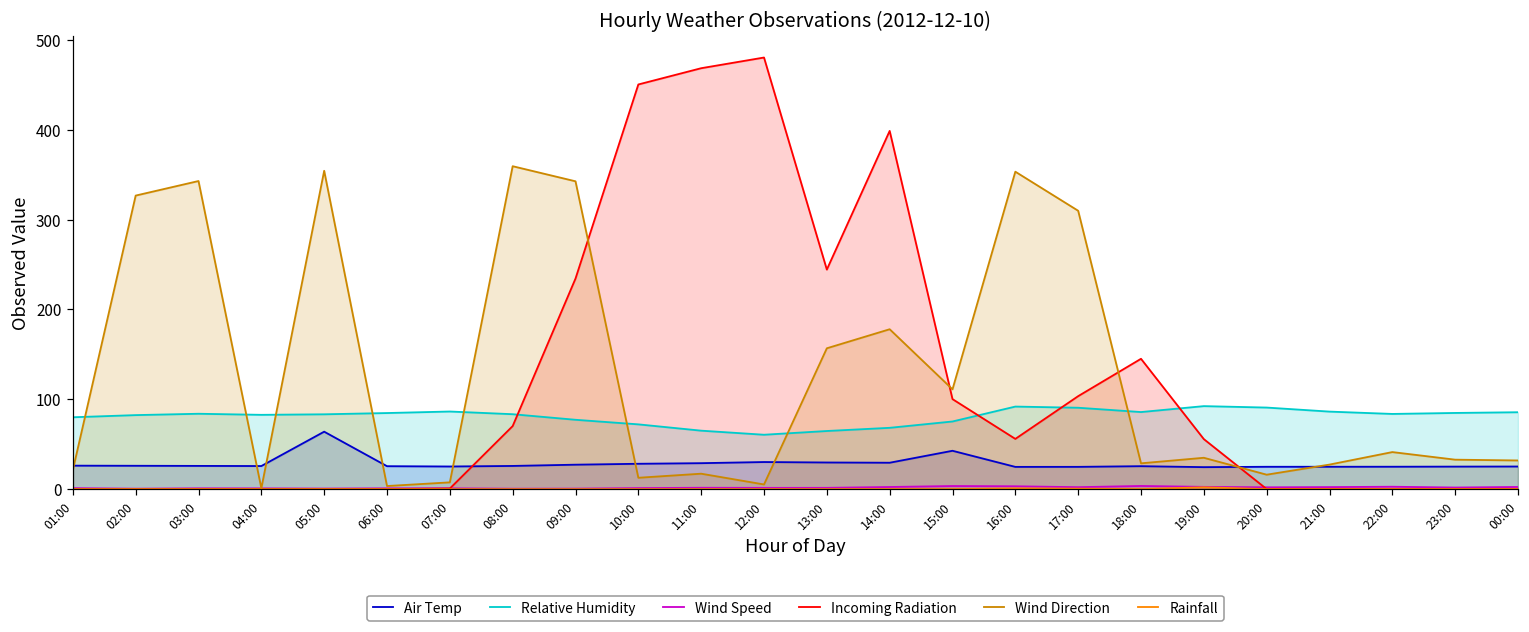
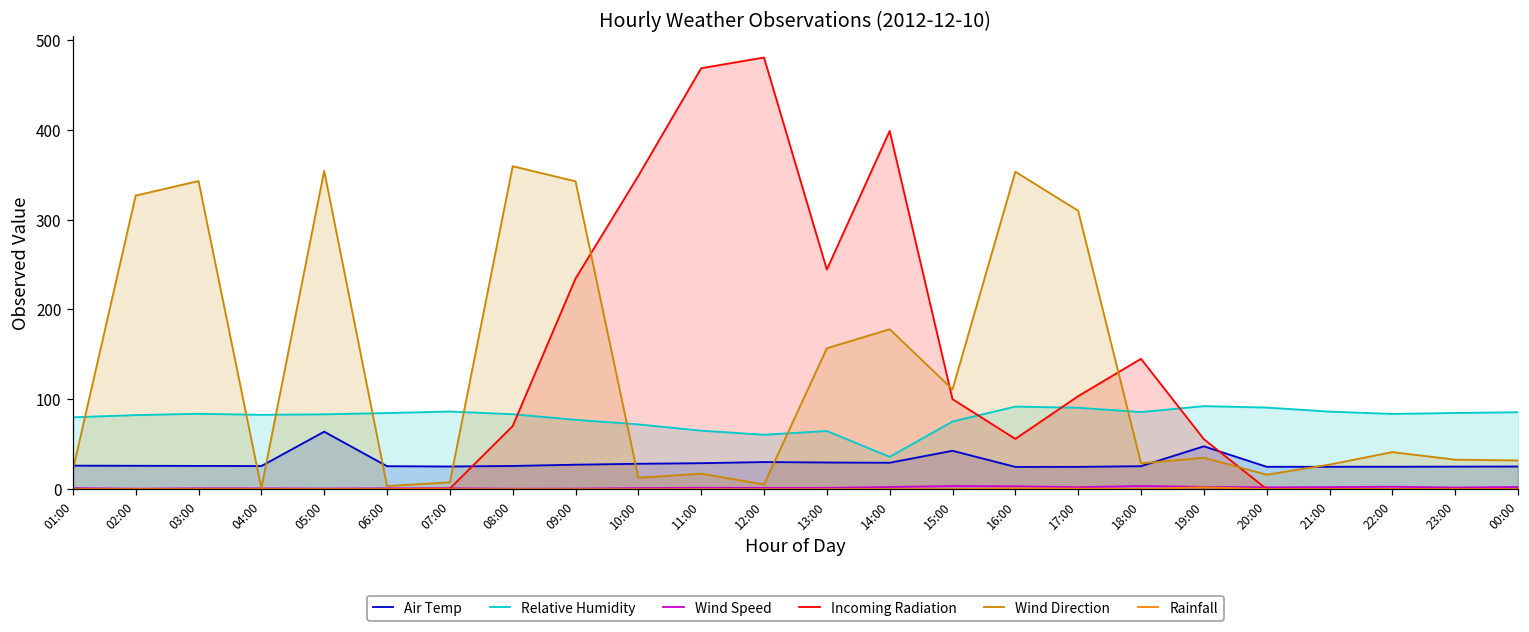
  {
    "Air Temp": {
      "01:00": 30,
      "02:00": 30,
      "03:00": 30,
      "04:00": 30,
      "05:00": 60,
      "06:00": 30,
      "07:00": 30,
      "08:00": 30,
      "09:00": 30,
      "10:00": 30,
      "11:00": 30,
      "12:00": 30,
      "13:00": 30,
      "14:00": 30,
      "15:00": 40,
      "16:00": 20,
      "17:00": 20,
      "18:00": 30,
-     "19:00": 20,
+     "19:00": 50,
      "20:00": 20,
      "22:00": 20,
      "23:00": 30,
      "00:00": 30
    },
    "Relative Humidity": {
      "01:00": 80,
      "02:00": 80,
      "03:00": 80,
      "04:00": 80,
      "05:00": 80,
      "06:00": 80,
      "07:00": 90,
      "08:00": 80,
      "09:00": 80,
      "10:00": 70,
      "11:00": 70,
      "12:00": 60,
      "13:00": 60,
-     "14:00": 70,
+     "14:00": 40,
      "15:00": 80,
      "16:00": 90,
      "17:00": 90,
      "18:00": 90,
      "19:00": 90,
      "20:00": 90,
      "21:00": 90,
      "22:00": 80,
      "23:00": 80,
      "00:00": 90
    },
    "Wind Speed": {
      "15:00": 0,
      "18:00": 0
    },
    "Incoming Radiation": {
      "08:00": 70,
      "09:00": 230,
-     "10:00": 450,
+     "10:00": 350,
      "11:00": 470,
      "12:00": 480,
      "13:00": 240,
      "14:00": 400,
      "15:00": 100,
      "16:00": 60,
      "17:00": 100,
      "18:00": 150,
      "19:00": 60
    }
  }
